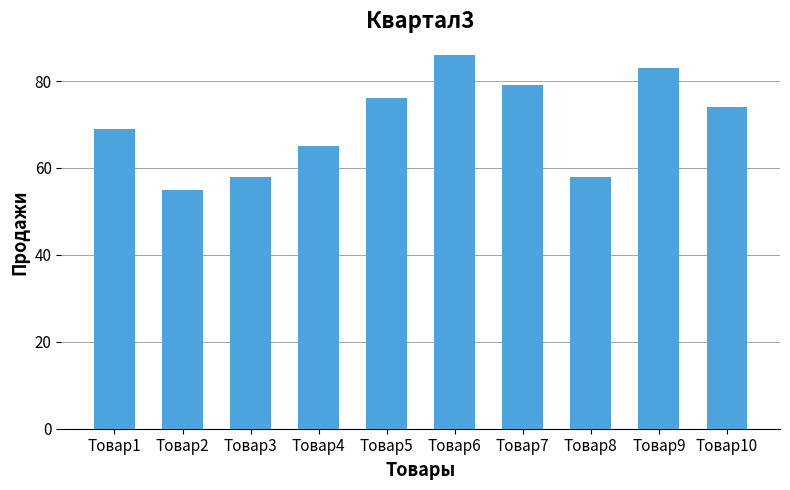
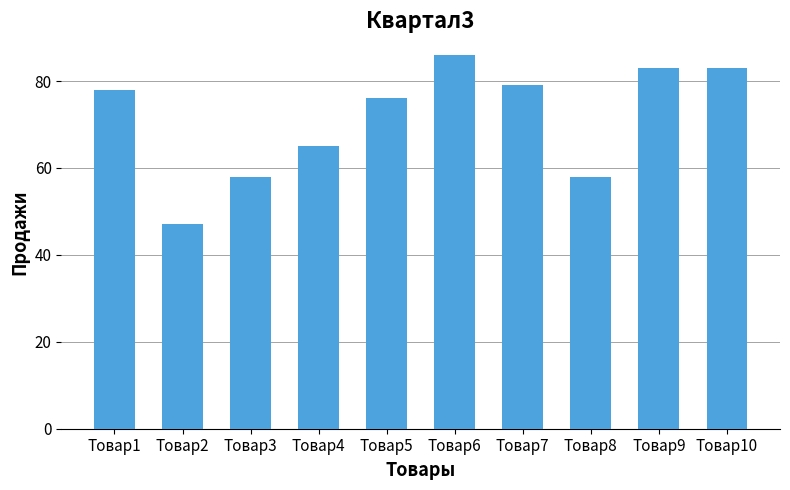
  {
-   "Товар1": 69,
-   "Товар2": 55,
+   "Товар1": 78,
+   "Товар2": 47,
    "Товар3": 58,
    "Товар4": 65,
    "Товар5": 76,
    "Товар6": 86,
    "Товар7": 79,
    "Товар8": 58,
    "Товар9": 83,
-   "Товар10": 74
+   "Товар10": 83
  }
